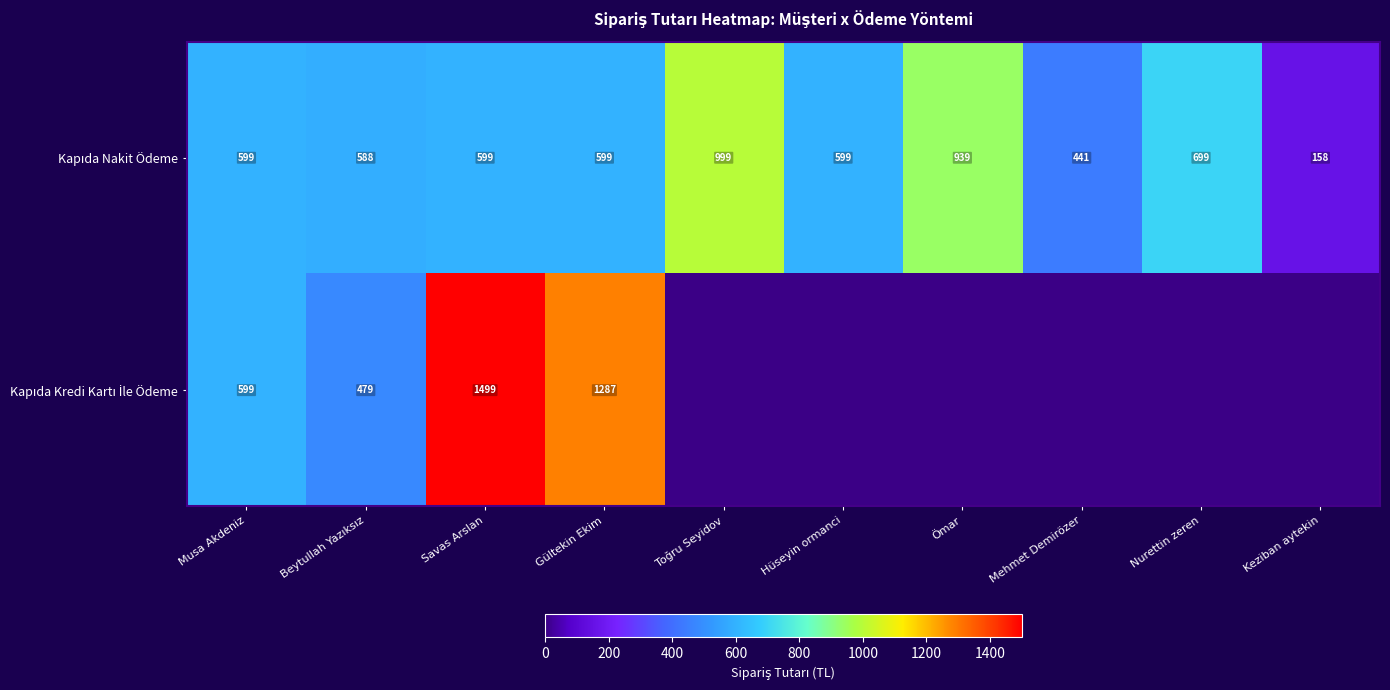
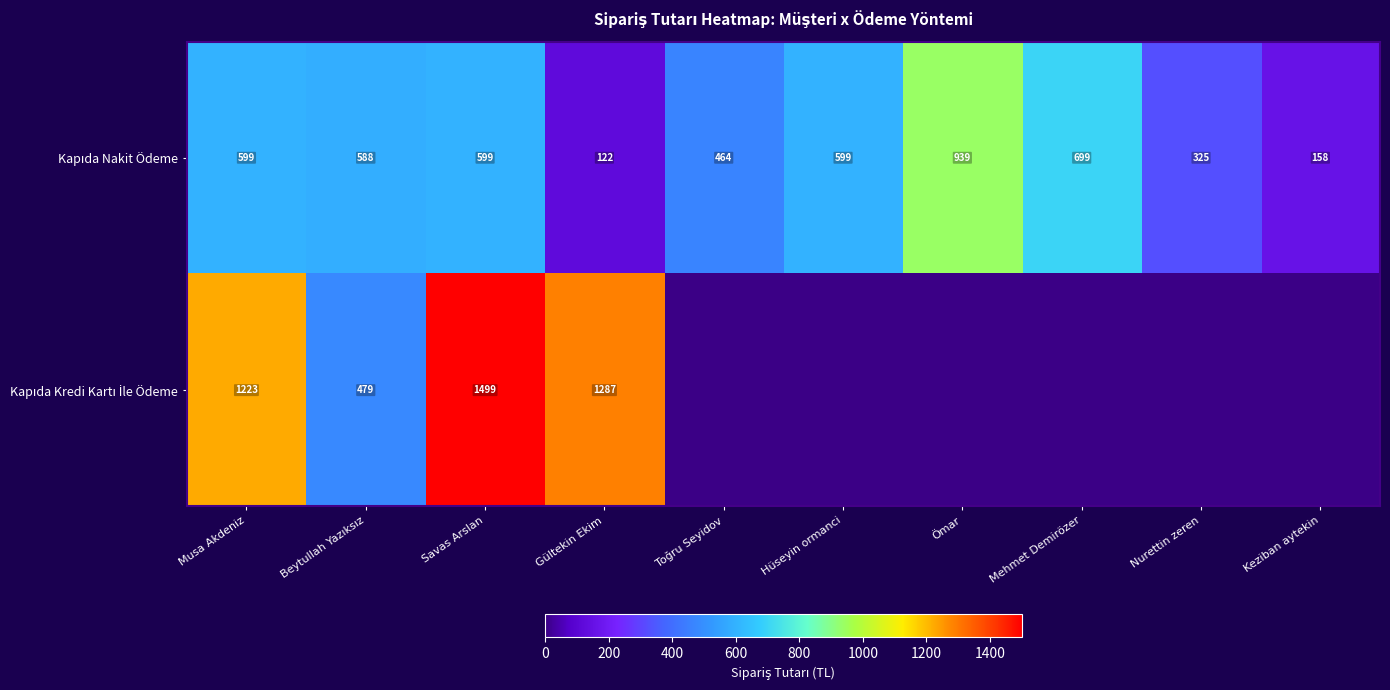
  {
    "Kapıda Nakit Ödeme": {
-     "Gültekin Ekim": 599,
-     "Toğru Seyidov": 999,
-     "Mehmet Demirözer": 441,
-     "Nurettin zeren": 699
+     "Gültekin Ekim": 122,
+     "Toğru Seyidov": 464,
+     "Mehmet Demirözer": 699,
+     "Nurettin zeren": 325
    },
    "Kapıda Kredi Kartı İle Ödeme": {
-     "Musa Akdeniz": 599
+     "Musa Akdeniz": 1223
    }
  }
